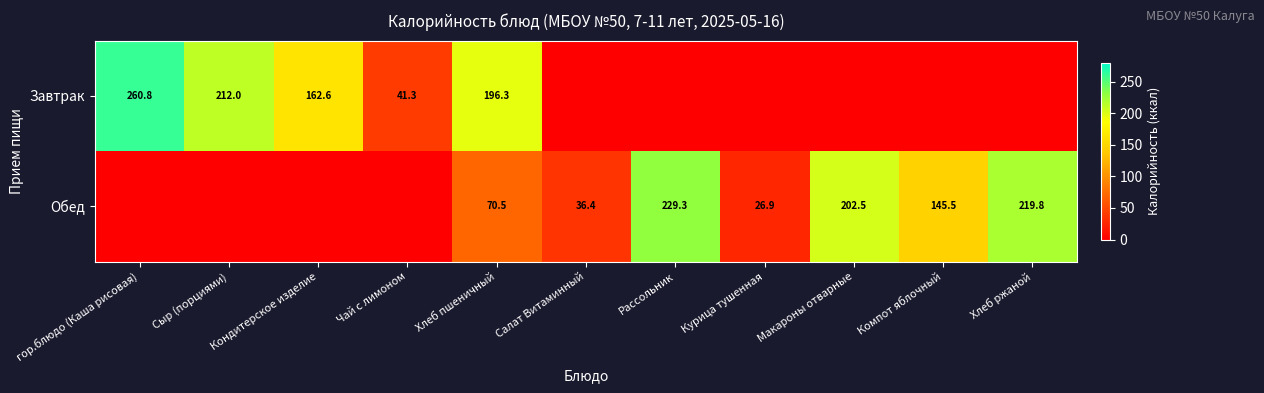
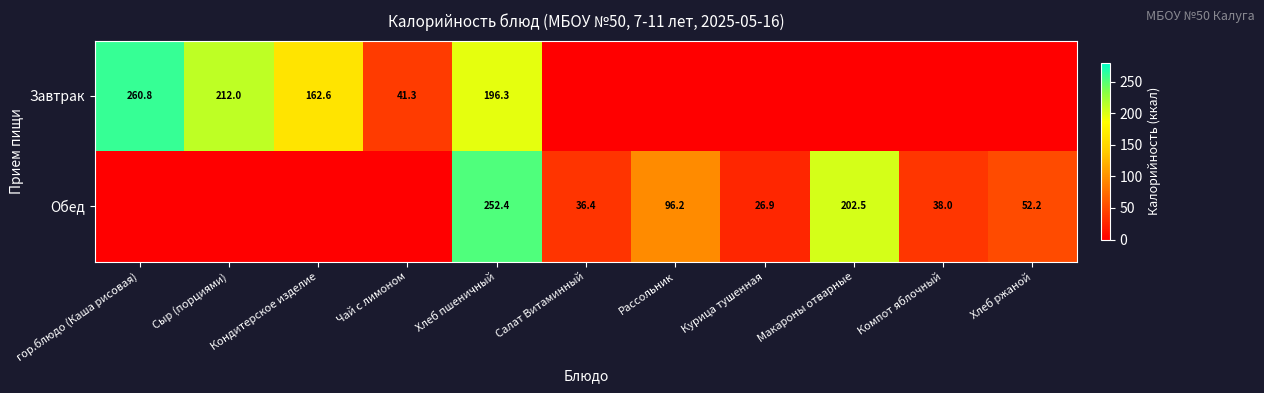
  {
    "Завтрак": {
      "гор.блюдо (Каша рисовая)": 260.8,
      "Сыр (порциями)": 212.0,
      "Кондитерское изделие": 162.6,
      "Чай с лимоном": 41.3,
      "Хлеб пшеничный": 196.3
    },
    "Обед": {
-     "Хлеб пшеничный": 70.5,
+     "Хлеб пшеничный": 252.4,
      "Салат Витаминный": 36.4,
-     "Рассольник": 229.3,
+     "Рассольник": 96.2,
      "Курица тушенная": 26.9,
      "Макароны отварные": 202.5,
-     "Компот яблочный": 145.5,
-     "Хлеб ржаной": 219.8
+     "Компот яблочный": 38.0,
+     "Хлеб ржаной": 52.2
    }
  }
